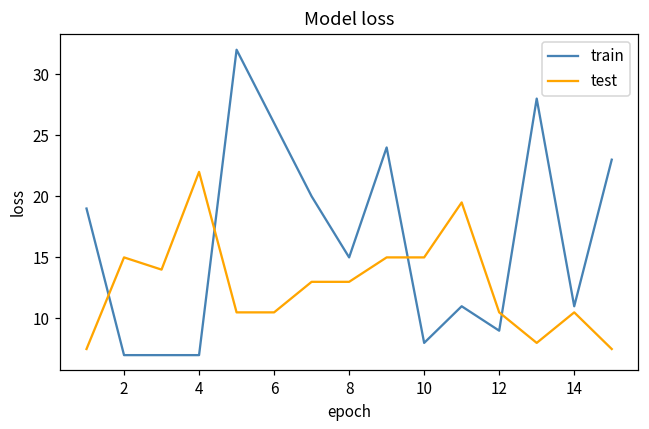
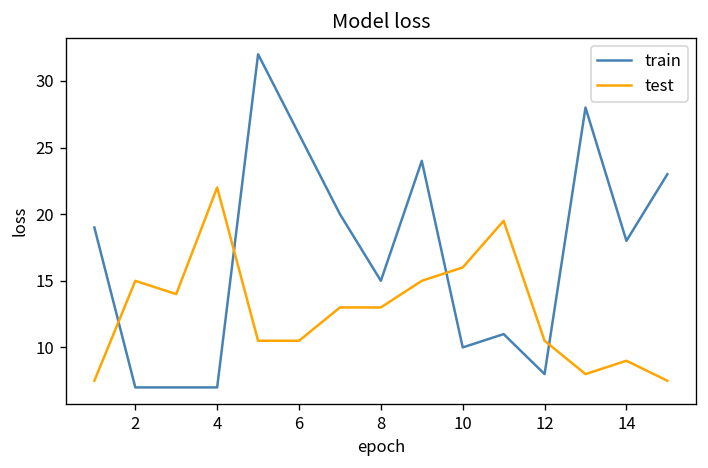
  {
    "train": {
      "2": 7,
      "4": 7,
      "6": 26,
      "8": 15,
-     "10": 8,
-     "12": 9,
-     "14": 11
+     "10": 10,
+     "12": 8,
+     "14": 18
    },
    "test": {
      "2": 15.0,
      "4": 22.0,
      "6": 10.5,
      "8": 13.0,
-     "10": 15,
+     "10": 16,
      "12": 10.5,
-     "14": 10.5
+     "14": 9.0
    }
  }
